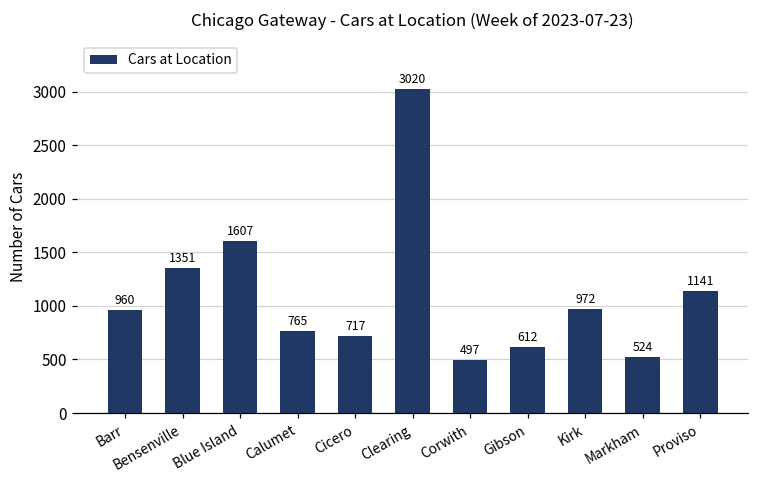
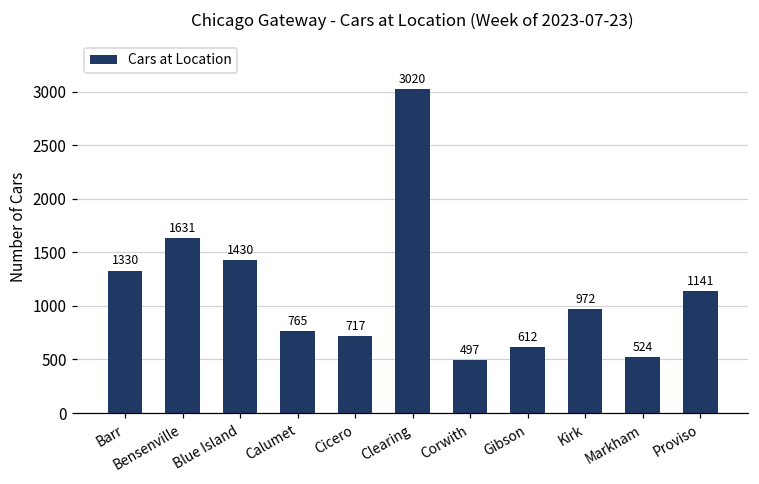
  {
-   "Barr": 960,
-   "Bensenville": 1351,
-   "Blue Island": 1607,
+   "Barr": 1330,
+   "Bensenville": 1631,
+   "Blue Island": 1430,
    "Calumet": 765,
    "Cicero": 717,
    "Clearing": 3020,
    "Corwith": 497,
    "Gibson": 612,
    "Kirk": 972,
    "Markham": 524,
    "Proviso": 1141
  }
